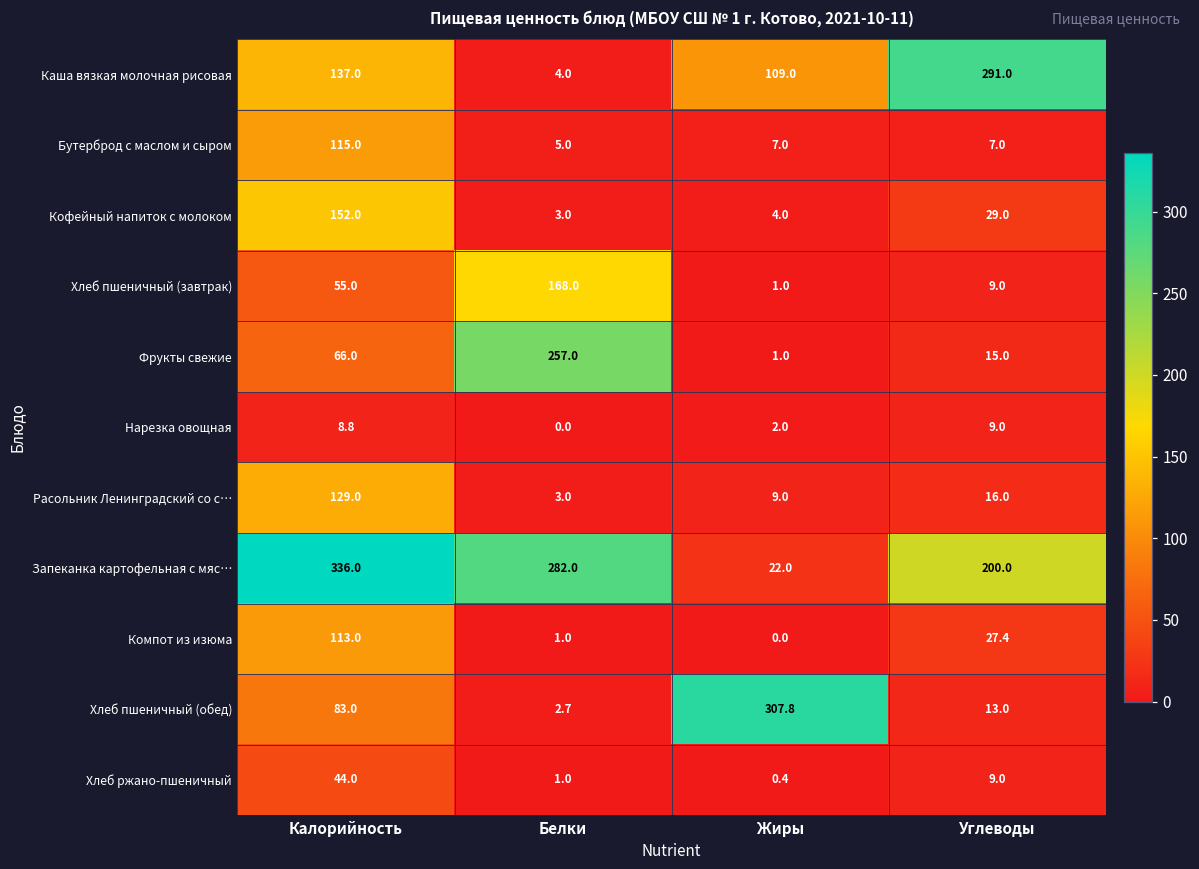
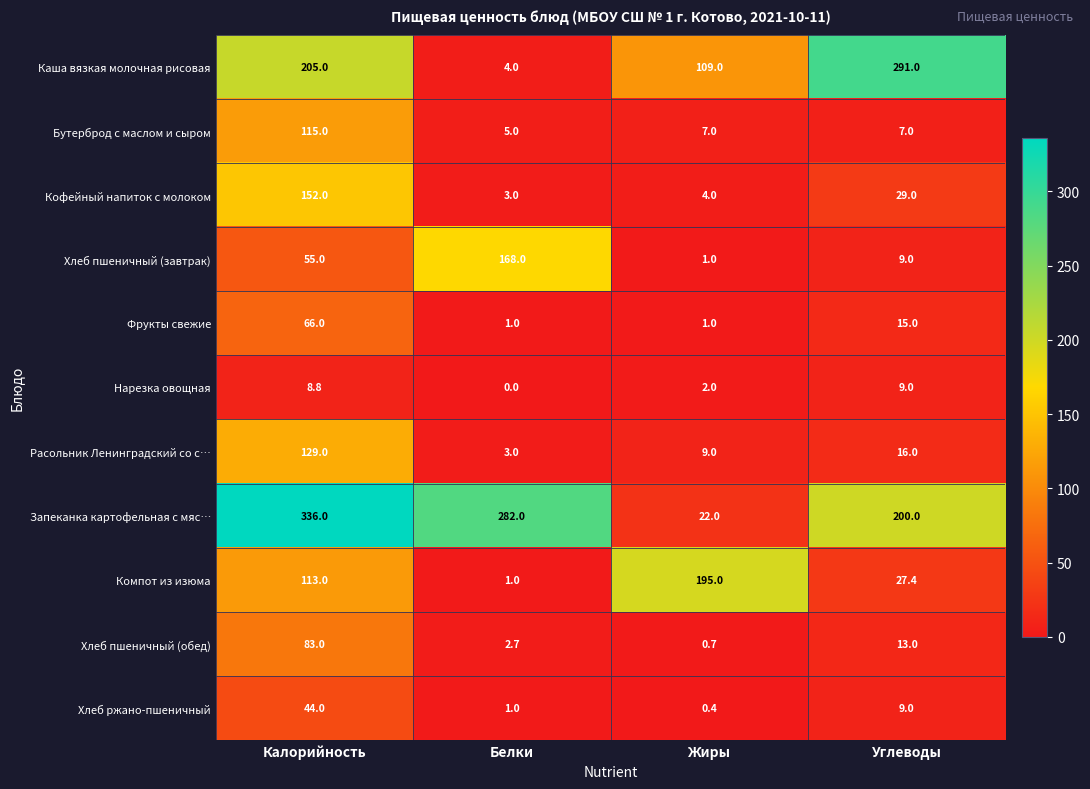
  {
    "Каша вязкая молочная рисовая": {
-     "Калорийность": 137.0,
+     "Калорийность": 205.0,
      "Белки": 4.0,
      "Жиры": 109.0,
      "Углеводы": 291.0
    },
    "Бутерброд с маслом и сыром": {
      "Калорийность": 115.0,
      "Белки": 5.0,
      "Жиры": 7.0,
      "Углеводы": 7.0
    },
    "Кофейный напиток с молоком": {
      "Калорийность": 152.0,
      "Белки": 3.0,
      "Жиры": 4.0,
      "Углеводы": 29.0
    },
    "Хлеб пшеничный (завтрак)": {
      "Калорийность": 55.0,
      "Белки": 168.0,
      "Жиры": 1.0,
      "Углеводы": 9.0
    },
    "Фрукты свежие": {
      "Калорийность": 66.0,
-     "Белки": 257.0,
+     "Белки": 1.0,
      "Жиры": 1.0,
      "Углеводы": 15.0
    },
    "Нарезка овощная": {
      "Калорийность": 8.8,
      "Белки": 0.0,
      "Жиры": 2.0,
      "Углеводы": 9.0
    },
    "Расольник Ленинградский со с…": {
      "Калорийность": 129.0,
      "Белки": 3.0,
      "Жиры": 9.0,
      "Углеводы": 16.0
    },
    "Запеканка картофельная с мяс…": {
      "Калорийность": 336.0,
      "Белки": 282.0,
      "Жиры": 22.0,
      "Углеводы": 200.0
    },
    "Компот из изюма": {
      "Калорийность": 113.0,
      "Белки": 1.0,
-     "Жиры": 0.0,
+     "Жиры": 195.0,
      "Углеводы": 27.4
    },
    "Хлеб пшеничный (обед)": {
      "Калорийность": 83.0,
      "Белки": 2.7,
-     "Жиры": 307.8,
+     "Жиры": 0.7,
      "Углеводы": 13.0
    },
    "Хлеб ржано-пшеничный": {
      "Калорийность": 44.0,
      "Белки": 1.0,
      "Жиры": 0.4,
      "Углеводы": 9.0
    }
  }
